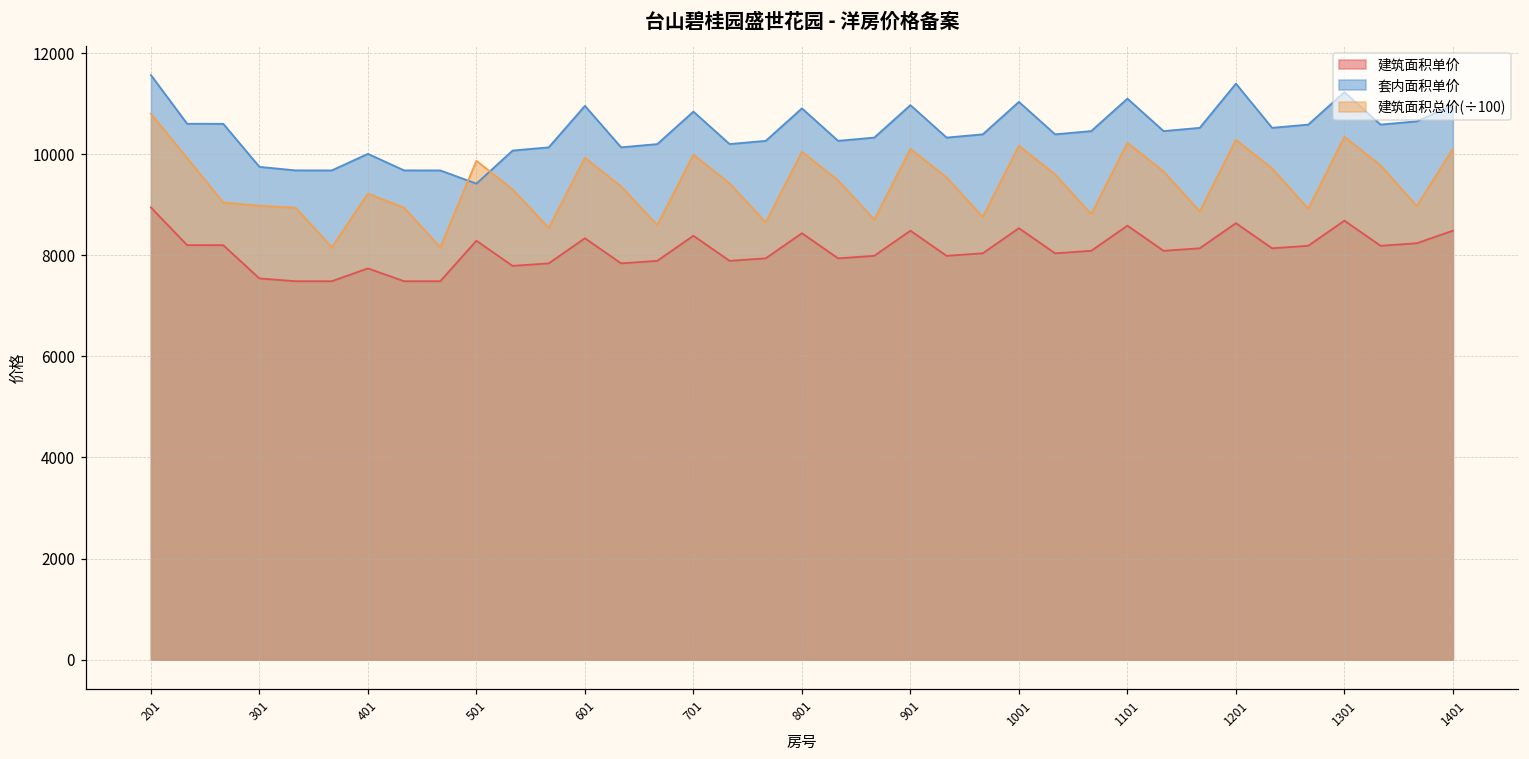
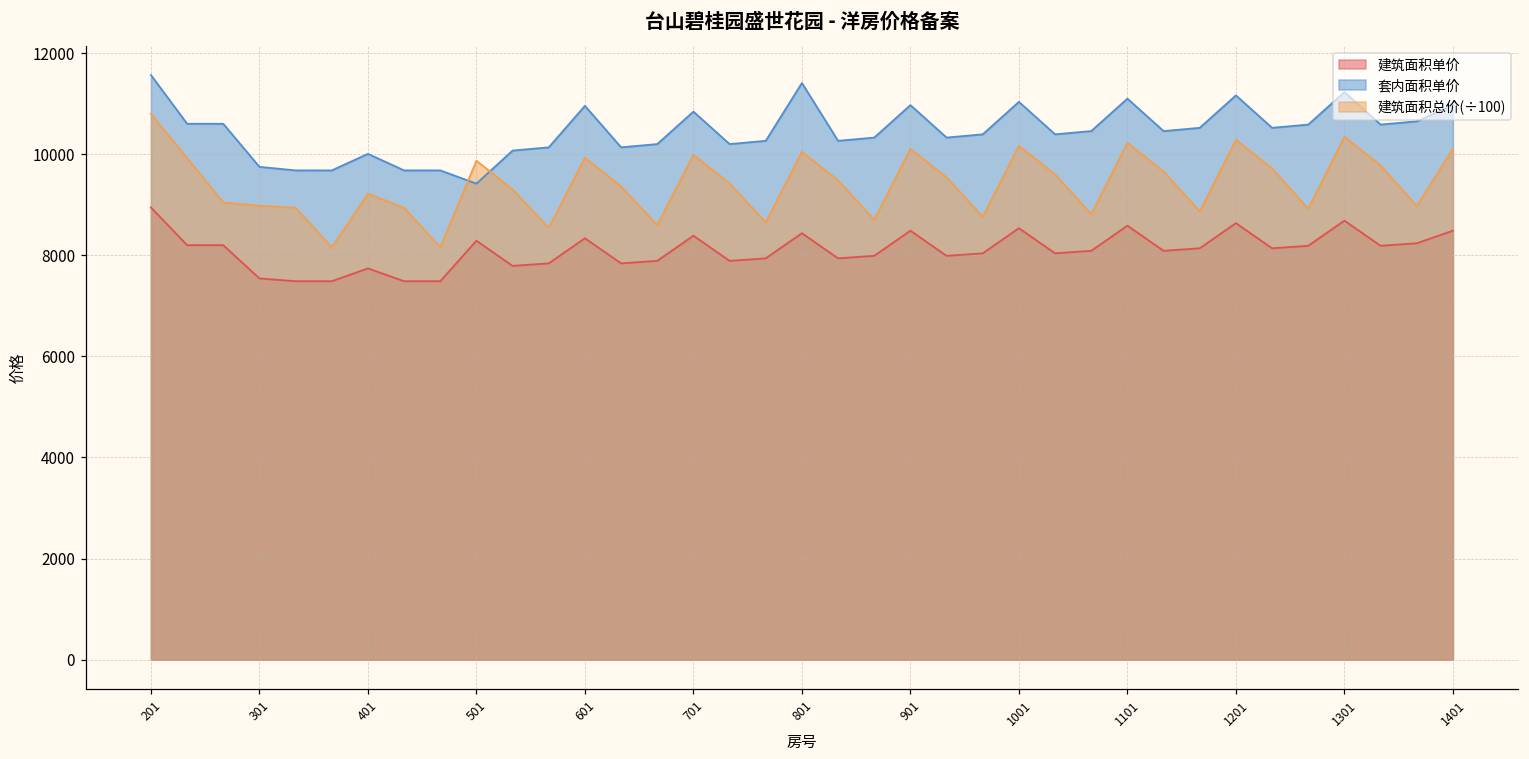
  {
    "套内面积单价": {
      "201": 11600,
      "301": 9800,
      "401": 10000,
      "501": 9400,
      "601": 11000,
      "701": 10800,
-     "801": 10900,
+     "801": 11400,
      "901": 11000,
      "1001": 11000,
      "1101": 11100,
-     "1201": 11400
+     "1201": 11200
    }
  }
